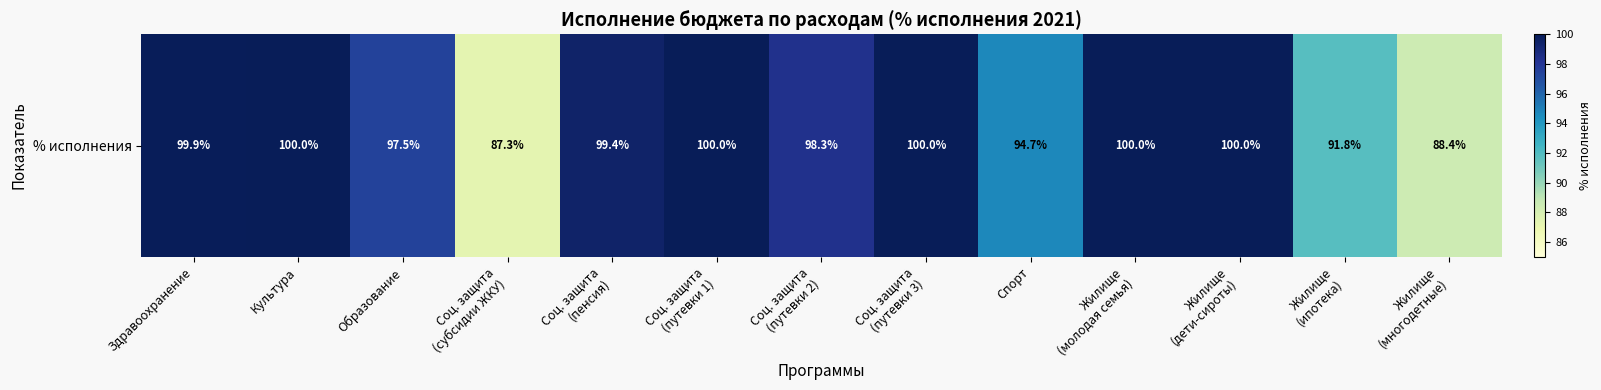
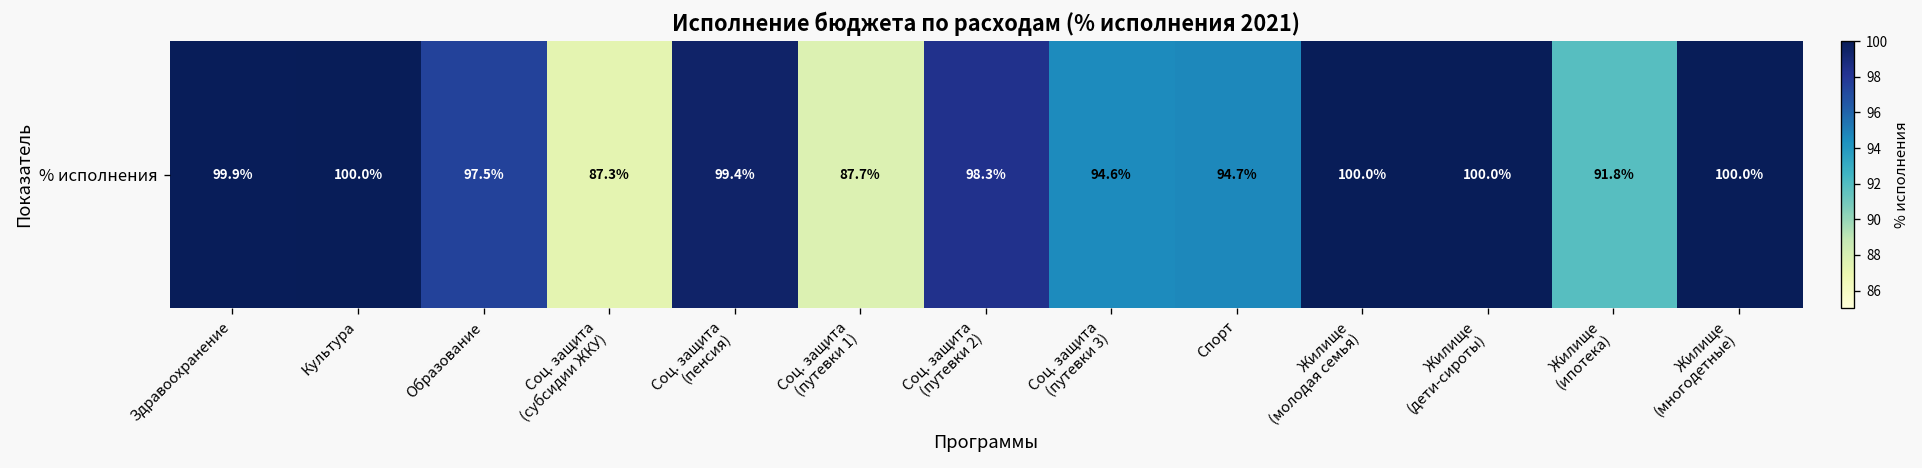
  {
    "% исполнения": {
      "Здравоохранение": "99.9%",
      "Культура": "100.0%",
      "Образование": "97.5%",
      "Соц. защита (субсидии ЖКУ)": "87.3%",
      "Соц. защита (пенсия)": "99.4%",
-     "Соц. защита (путевки 1)": "100.0%",
+     "Соц. защита (путевки 1)": "87.7%",
      "Соц. защита (путевки 2)": "98.3%",
-     "Соц. защита (путевки 3)": "100.0%",
+     "Соц. защита (путевки 3)": "94.6%",
      "Спорт": "94.7%",
      "Жилище (молодая семья)": "100.0%",
      "Жилище (дети-сироты)": "100.0%",
      "Жилище (ипотека)": "91.8%",
-     "Жилище (многодетные)": "88.4%"
+     "Жилище (многодетные)": "100.0%"
    }
  }
